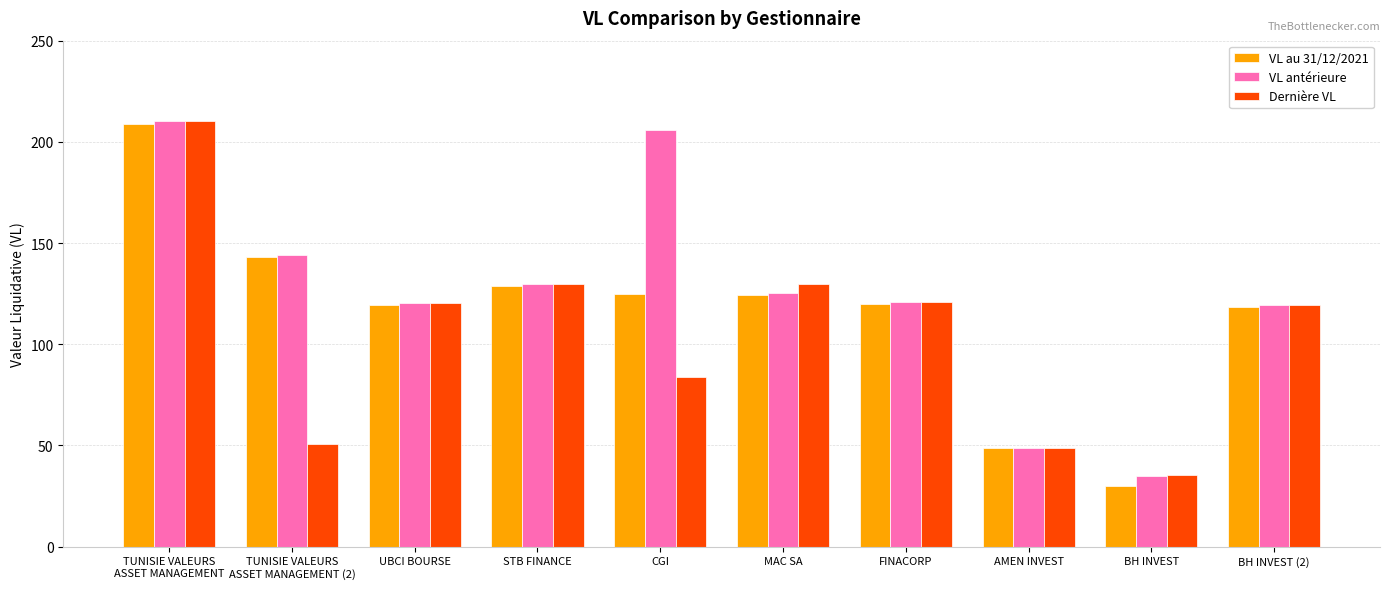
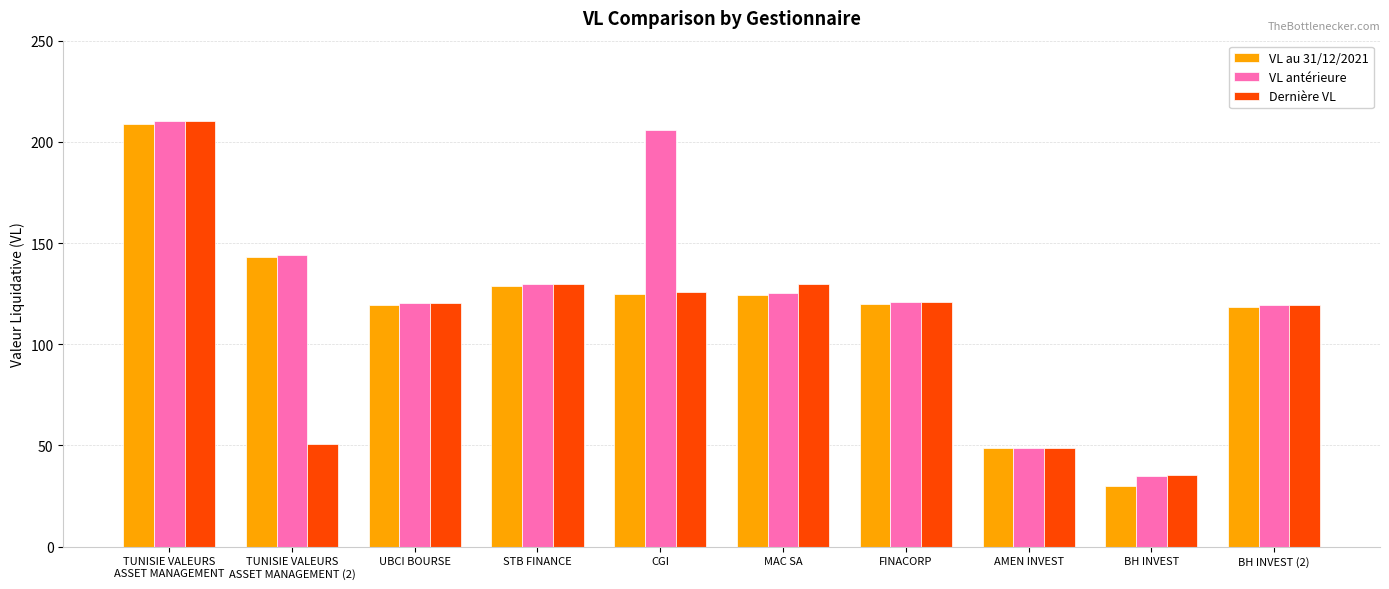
  {
    "VL au 31/12/2021": {
      "TUNISIE VALEURS ASSET MANAGEMENT": 209,
      "TUNISIE VALEURS ASSET MANAGEMENT (2)": 143,
      "UBCI BOURSE": 119,
      "STB FINANCE": 129,
      "CGI": 125,
      "MAC SA": 124,
      "FINACORP": 120,
      "AMEN INVEST": 48,
      "BH INVEST": 30,
      "BH INVEST (2)": 118
    },
    "VL antérieure": {
      "TUNISIE VALEURS ASSET MANAGEMENT": 210,
      "TUNISIE VALEURS ASSET MANAGEMENT (2)": 144,
      "UBCI BOURSE": 120,
      "STB FINANCE": 130,
      "CGI": 206,
      "MAC SA": 125,
      "FINACORP": 121,
      "AMEN INVEST": 49,
      "BH INVEST": 35,
      "BH INVEST (2)": 119
    },
    "Dernière VL": {
      "TUNISIE VALEURS ASSET MANAGEMENT": 210,
      "TUNISIE VALEURS ASSET MANAGEMENT (2)": 51,
      "UBCI BOURSE": 120,
      "STB FINANCE": 130,
-     "CGI": 84,
+     "CGI": 126,
      "MAC SA": 130,
      "FINACORP": 121,
      "AMEN INVEST": 49,
      "BH INVEST": 35,
      "BH INVEST (2)": 119
    }
  }
